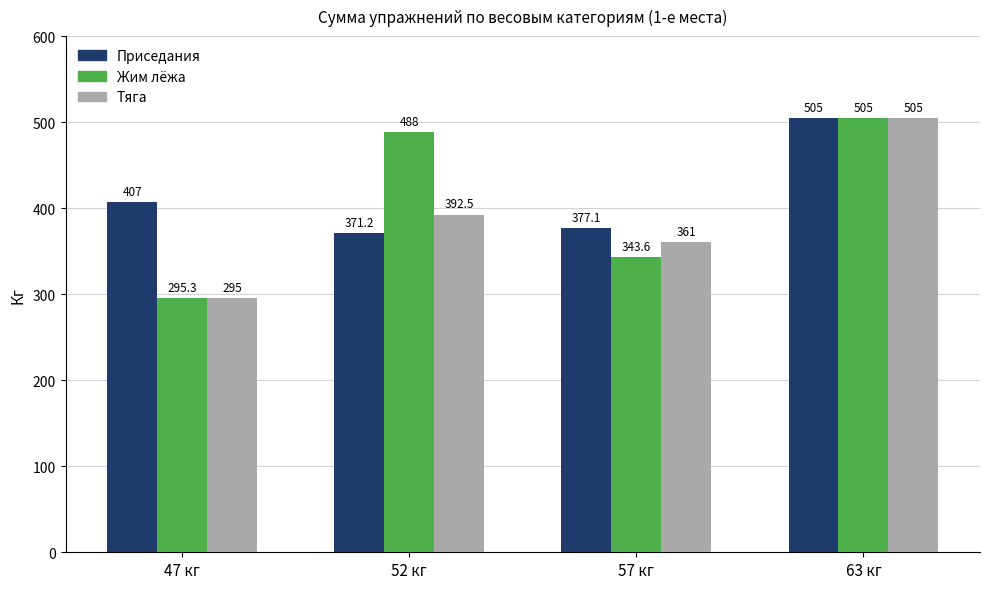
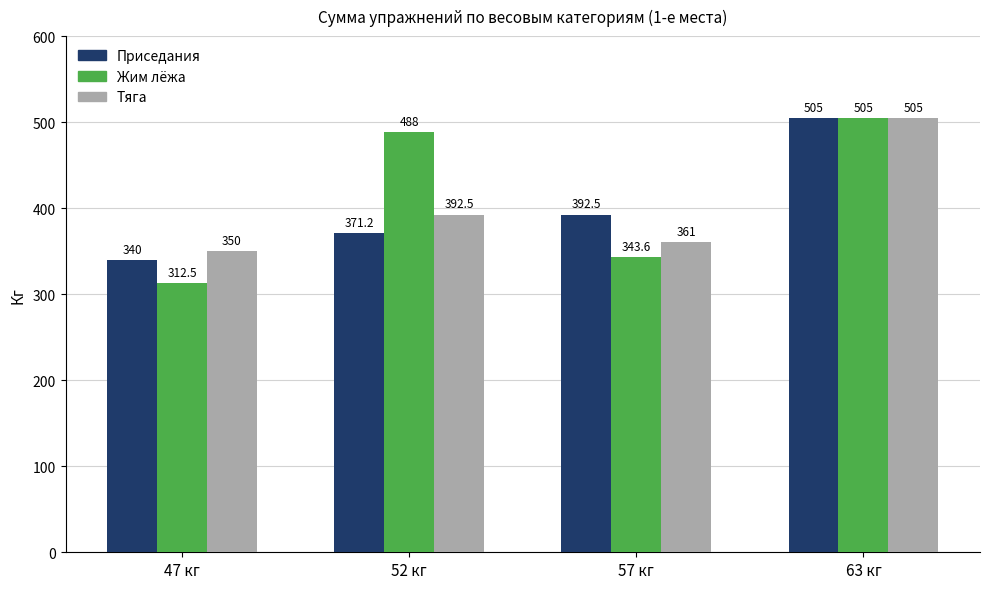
  {
    "Приседания": {
-     "47 кг": 407,
+     "47 кг": 340,
      "52 кг": 371.2,
-     "57 кг": 377.1,
+     "57 кг": 392.5,
      "63 кг": 505
    },
    "Жим лёжа": {
-     "47 кг": 295.3,
+     "47 кг": 312.5,
      "52 кг": 488,
      "57 кг": 343.6,
      "63 кг": 505
    },
    "Тяга": {
-     "47 кг": 295,
+     "47 кг": 350,
      "52 кг": 392.5,
      "57 кг": 361,
      "63 кг": 505
    }
  }
